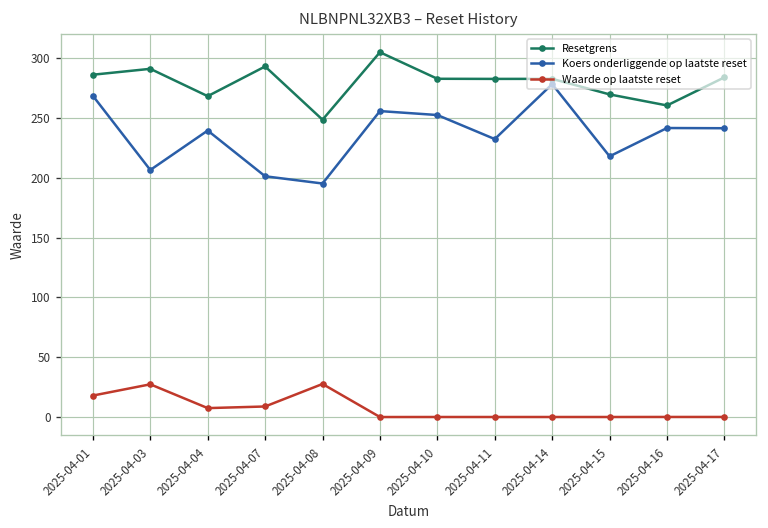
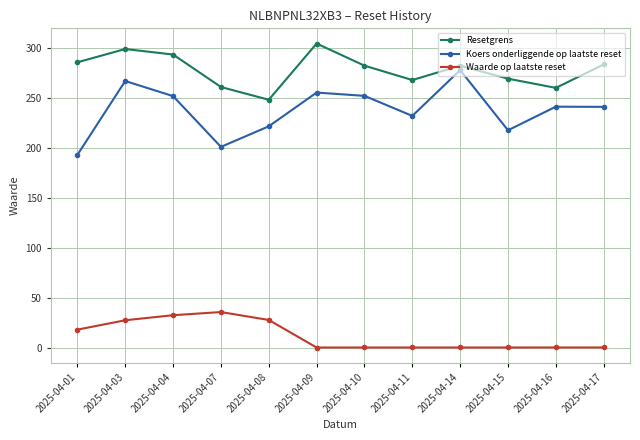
  {
    "Resetgrens": {
      "2025-04-01": 290,
-     "2025-04-03": 290,
-     "2025-04-04": 270,
-     "2025-04-07": 290,
+     "2025-04-03": 300,
+     "2025-04-04": 290,
+     "2025-04-07": 260,
      "2025-04-08": 250,
      "2025-04-09": 300,
      "2025-04-10": 280,
-     "2025-04-11": 280,
+     "2025-04-11": 270,
      "2025-04-15": 270,
      "2025-04-16": 260
    },
    "Koers onderliggende op laatste reset": {
-     "2025-04-01": 270,
-     "2025-04-03": 210,
-     "2025-04-04": 240,
+     "2025-04-01": 190,
+     "2025-04-03": 270,
+     "2025-04-04": 250,
      "2025-04-07": 200,
-     "2025-04-08": 200,
+     "2025-04-08": 220,
      "2025-04-09": 260,
      "2025-04-10": 250,
      "2025-04-11": 230,
      "2025-04-15": 220,
      "2025-04-16": 240,
      "2025-04-17": 240
    },
    "Waarde op laatste reset": {
      "2025-04-01": 20,
      "2025-04-03": 30,
-     "2025-04-04": 10,
-     "2025-04-07": 10,
+     "2025-04-04": 30,
+     "2025-04-07": 40,
      "2025-04-08": 30,
      "2025-04-09": 0,
      "2025-04-10": 0,
      "2025-04-11": 0,
      "2025-04-14": 0,
      "2025-04-15": 0,
      "2025-04-16": 0,
      "2025-04-17": 0
    }
  }
